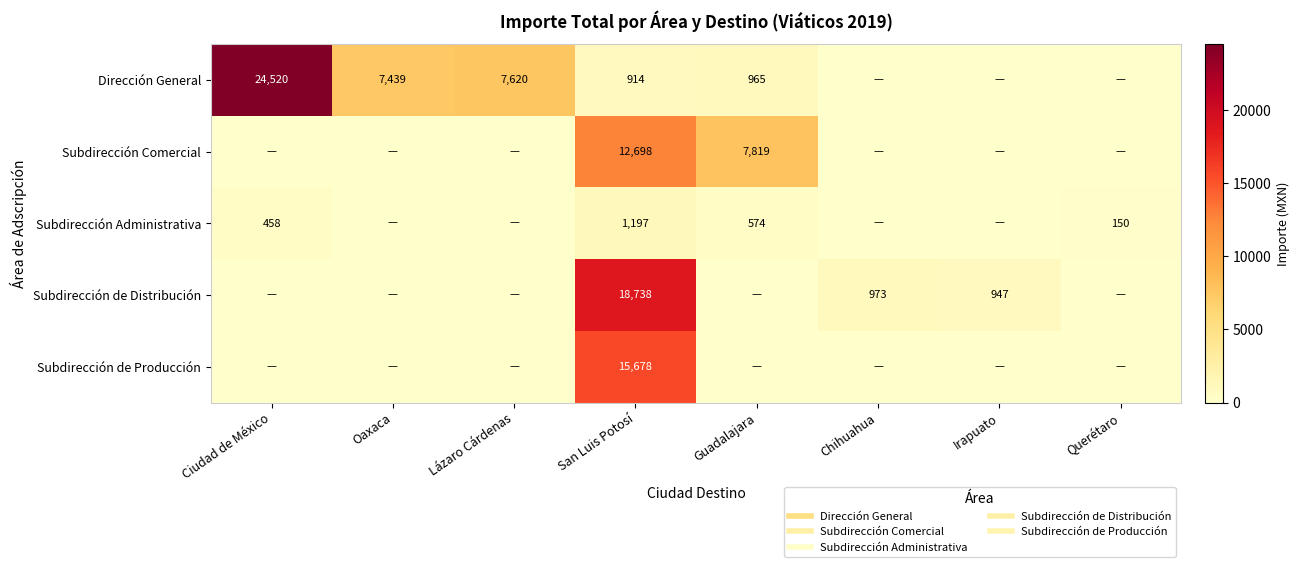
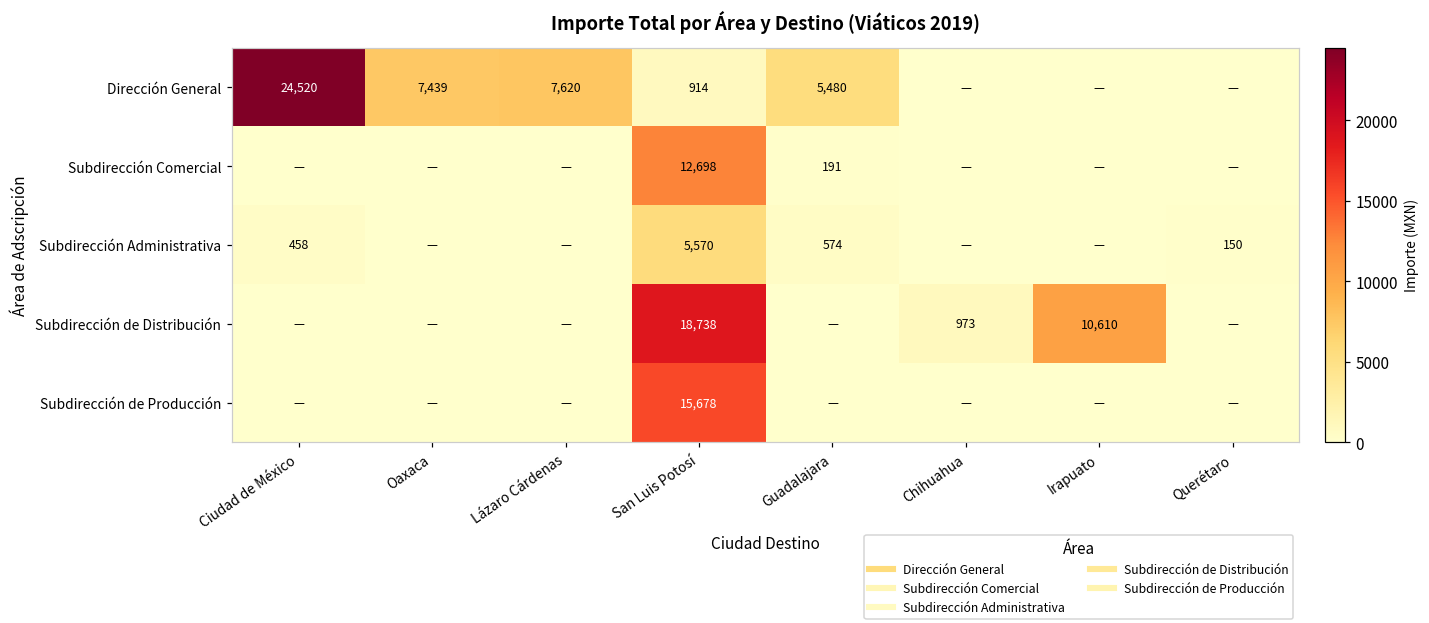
  {
    "Dirección General": {
      "Ciudad de México": "24,520",
      "Oaxaca": "7,439",
      "Lázaro Cárdenas": "7,620",
      "San Luis Potosí": "914",
-     "Guadalajara": "965"
+     "Guadalajara": "5,480"
    },
    "Subdirección Comercial": {
      "San Luis Potosí": "12,698",
-     "Guadalajara": "7,819"
+     "Guadalajara": "191"
    },
    "Subdirección Administrativa": {
      "Ciudad de México": "458",
-     "San Luis Potosí": "1,197",
+     "San Luis Potosí": "5,570",
      "Guadalajara": "574",
      "Querétaro": "150"
    },
    "Subdirección de Distribución": {
      "San Luis Potosí": "18,738",
      "Chihuahua": "973",
-     "Irapuato": "947"
+     "Irapuato": "10,610"
    },
    "Subdirección de Producción": {
      "San Luis Potosí": "15,678"
    }
  }
